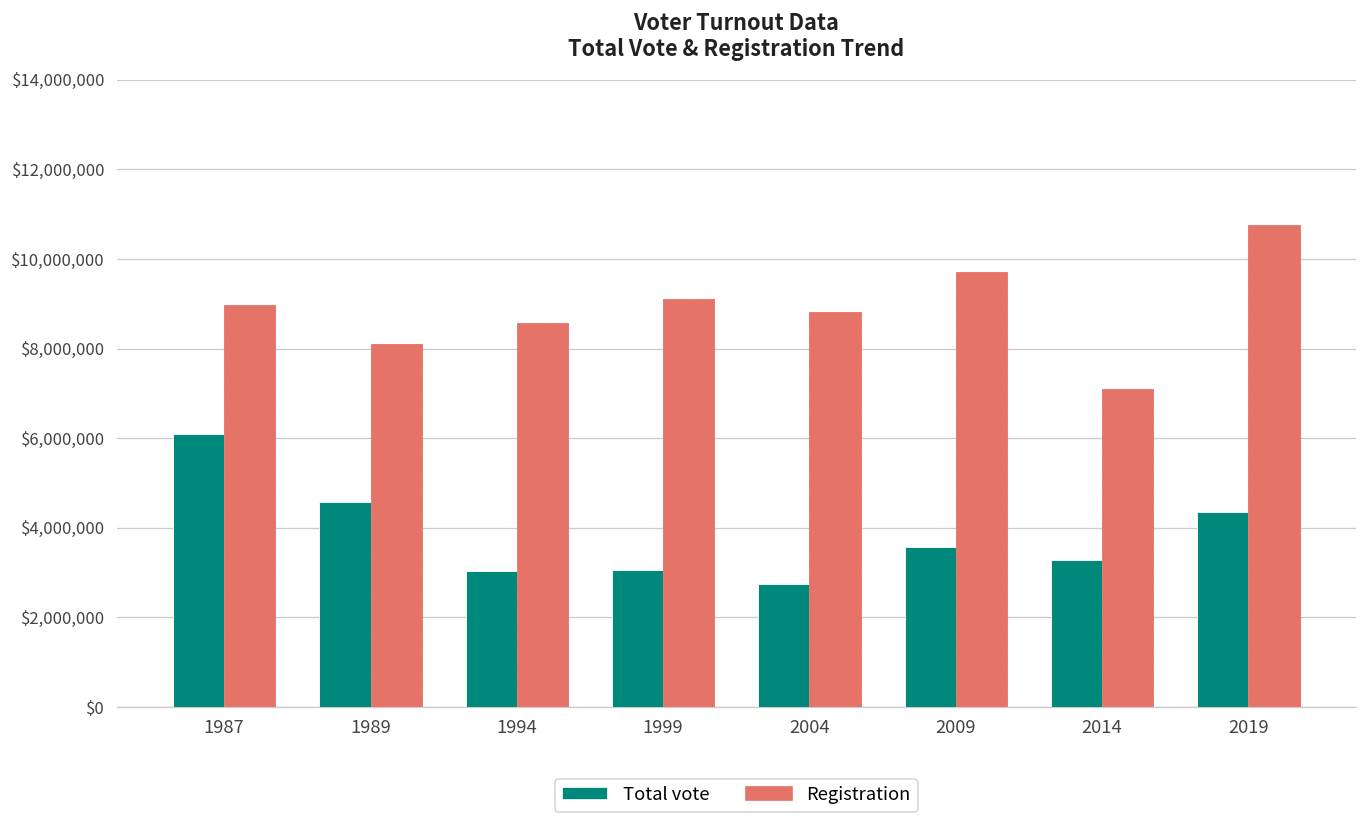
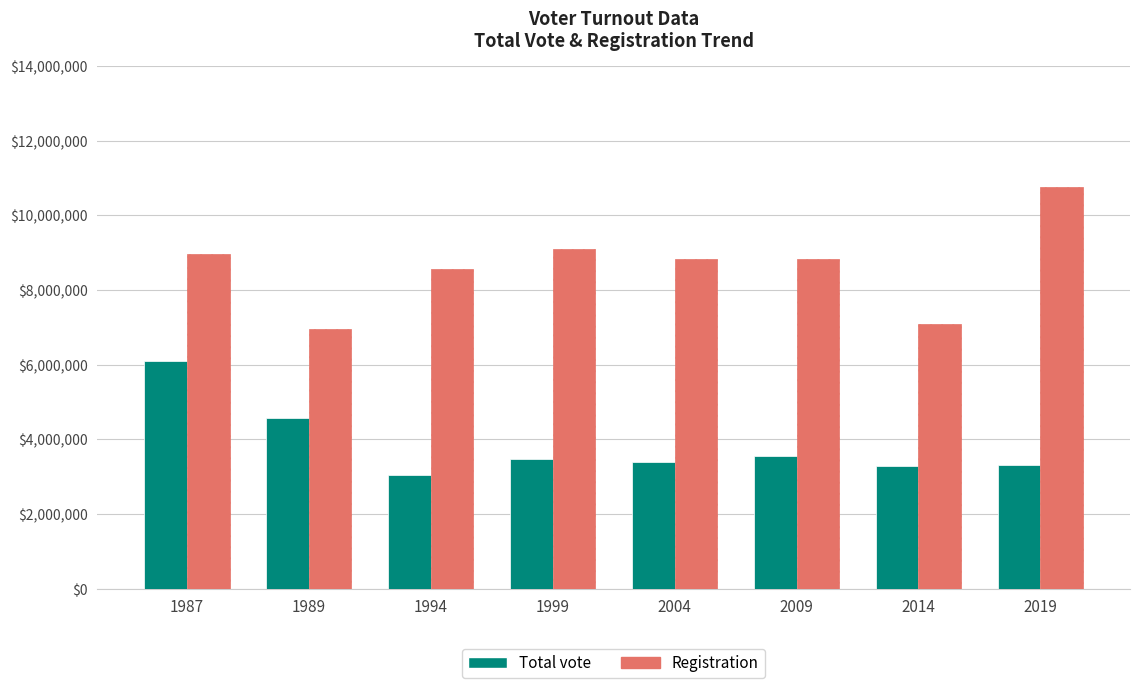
  {
    "Total vote": {
      "1987": "$6,100,000",
      "1989": "$4,600,000",
      "1994": "$3,000,000",
-     "1999": "$3,000,000",
-     "2004": "$2,700,000",
+     "1999": "$3,500,000",
+     "2004": "$3,400,000",
      "2009": "$3,600,000",
      "2014": "$3,300,000",
-     "2019": "$4,300,000"
+     "2019": "$3,300,000"
    },
    "Registration": {
      "1987": "$9,000,000",
-     "1989": "$8,100,000",
+     "1989": "$6,900,000",
      "1994": "$8,600,000",
      "1999": "$9,100,000",
      "2004": "$8,800,000",
-     "2009": "$9,700,000",
+     "2009": "$8,800,000",
      "2014": "$7,100,000",
      "2019": "$10,800,000"
    }
  }
